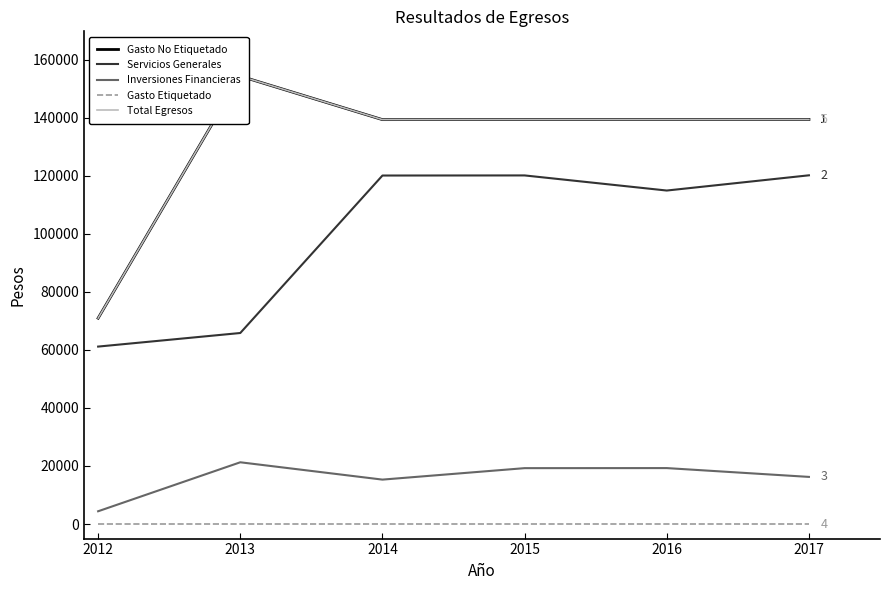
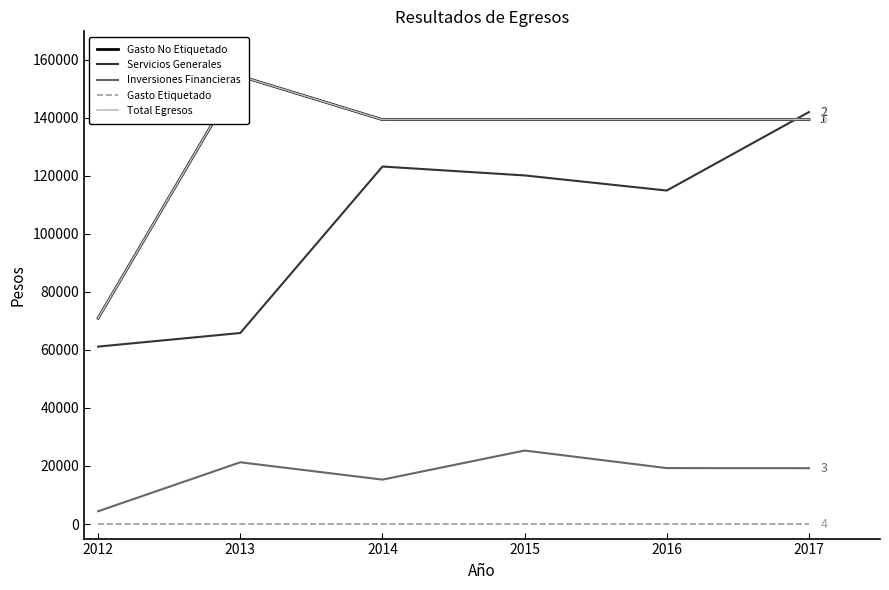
  {
    "Servicios Generales": {
      "2012": 61000,
      "2013": 66000,
-     "2014": 120000,
+     "2014": 123000,
      "2015": 120000,
      "2016": 115000,
-     "2017": 120000
+     "2017": 142000
    },
    "Inversiones Financieras": {
      "2012": 4000,
      "2013": 21000,
      "2014": 15000,
-     "2015": 19000,
+     "2015": 25000,
      "2016": 19000,
-     "2017": 16000
+     "2017": 19000
    }
  }
